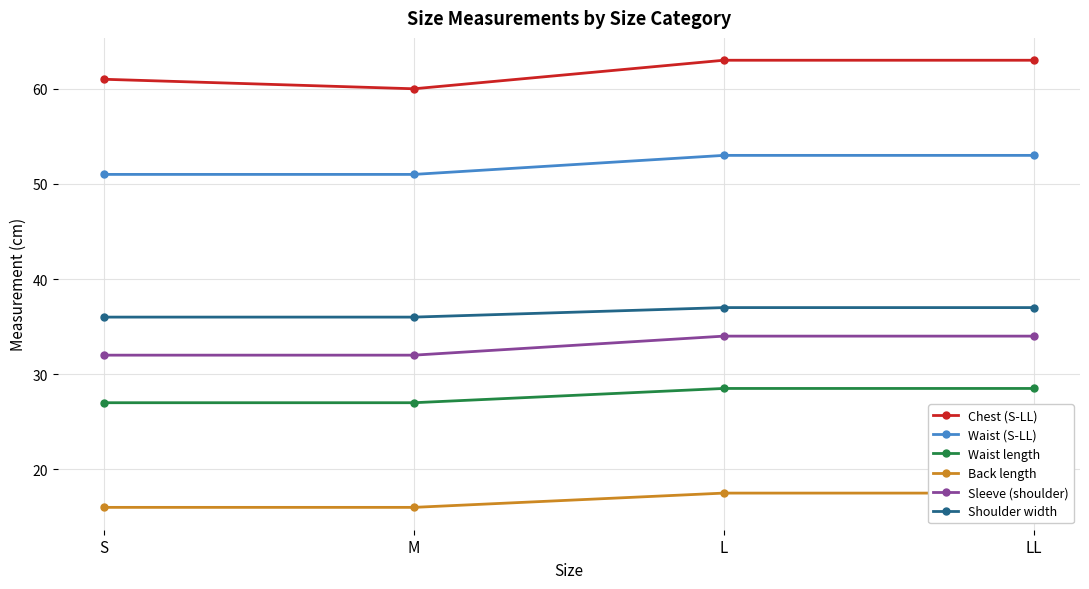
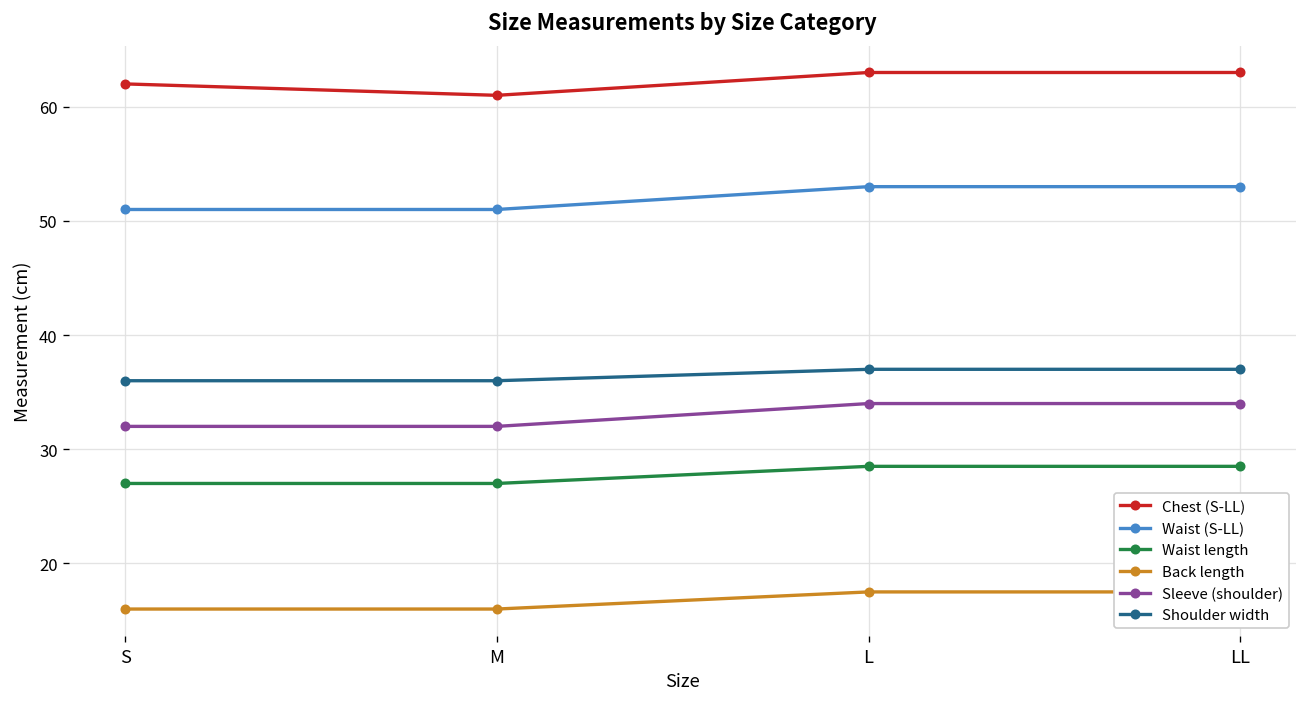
  {
    "Chest (S-LL)": {
-     "S": 61,
-     "M": 60,
+     "S": 62,
+     "M": 61,
      "L": 63,
      "LL": 63
    },
    "Waist (S-LL)": {
      "S": 51,
      "M": 51,
      "L": 53,
      "LL": 53
    },
    "Waist length": {
      "S": 27,
      "M": 27,
      "L": 29,
      "LL": 29
    },
    "Back length": {
      "S": 16,
      "M": 16,
      "L": 18
    },
    "Sleeve (shoulder)": {
      "S": 32,
      "M": 32,
      "L": 34,
      "LL": 34
    },
    "Shoulder width": {
      "S": 36,
      "M": 36,
      "L": 37,
      "LL": 37
    }
  }
